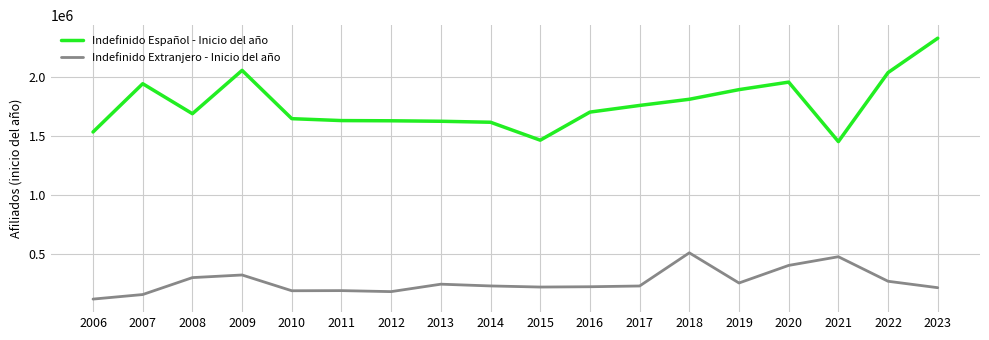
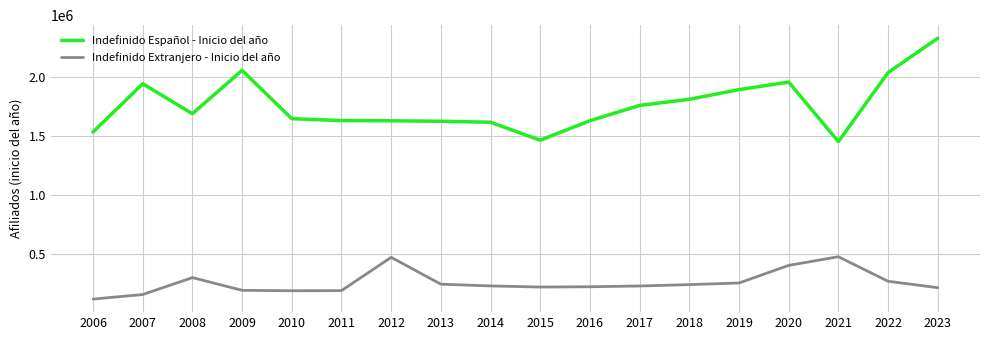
  {
    "Indefinido Español - Inicio del año": {
      "2006": 1530000,
      "2007": 1940000,
      "2008": 1690000,
      "2009": 2060000,
      "2010": 1650000,
      "2011": 1630000,
      "2012": 1630000,
      "2013": 1630000,
      "2014": 1620000,
      "2015": 1460000,
-     "2016": 1700000,
+     "2016": 1630000,
      "2017": 1760000,
      "2018": 1810000,
      "2019": 1890000,
      "2020": 1960000,
      "2021": 1450000,
      "2022": 2040000,
      "2023": 2330000
    },
    "Indefinido Extranjero - Inicio del año": {
      "2006": 110000,
      "2007": 150000,
      "2008": 300000,
-     "2009": 320000,
+     "2009": 190000,
      "2010": 190000,
      "2011": 190000,
-     "2012": 180000,
+     "2012": 470000,
      "2013": 240000,
      "2014": 230000,
      "2015": 220000,
      "2016": 220000,
      "2017": 230000,
-     "2018": 510000,
+     "2018": 240000,
      "2019": 250000,
      "2020": 400000,
      "2021": 470000,
      "2022": 270000,
      "2023": 210000
    }
  }
